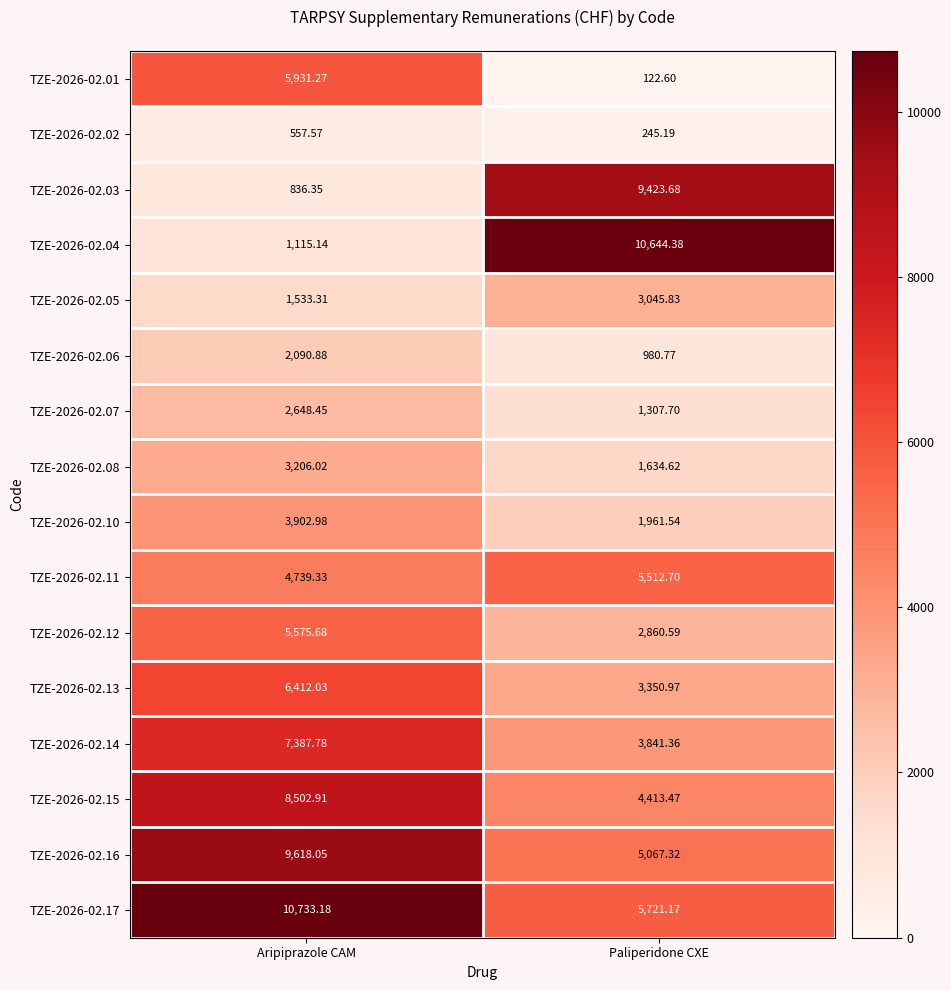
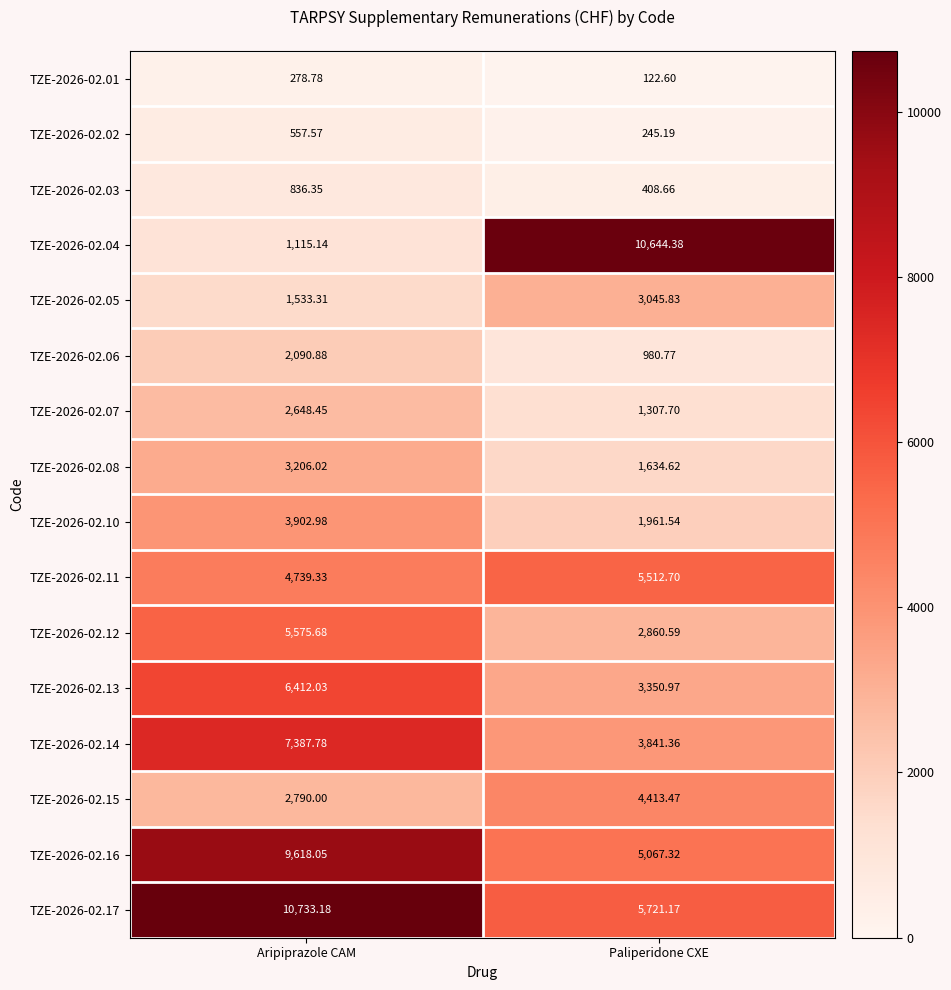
  {
    "TZE-2026-02.01": {
-     "Aripiprazole CAM": "5,931.27",
+     "Aripiprazole CAM": "278.78",
      "Paliperidone CXE": "122.60"
    },
    "TZE-2026-02.02": {
      "Aripiprazole CAM": "557.57",
      "Paliperidone CXE": "245.19"
    },
    "TZE-2026-02.03": {
      "Aripiprazole CAM": "836.35",
-     "Paliperidone CXE": "9,423.68"
+     "Paliperidone CXE": "408.66"
    },
    "TZE-2026-02.04": {
      "Aripiprazole CAM": "1,115.14",
      "Paliperidone CXE": "10,644.38"
    },
    "TZE-2026-02.05": {
      "Aripiprazole CAM": "1,533.31",
      "Paliperidone CXE": "3,045.83"
    },
    "TZE-2026-02.06": {
      "Aripiprazole CAM": "2,090.88",
      "Paliperidone CXE": "980.77"
    },
    "TZE-2026-02.07": {
      "Aripiprazole CAM": "2,648.45",
      "Paliperidone CXE": "1,307.70"
    },
    "TZE-2026-02.08": {
      "Aripiprazole CAM": "3,206.02",
      "Paliperidone CXE": "1,634.62"
    },
    "TZE-2026-02.10": {
      "Aripiprazole CAM": "3,902.98",
      "Paliperidone CXE": "1,961.54"
    },
    "TZE-2026-02.11": {
      "Aripiprazole CAM": "4,739.33",
      "Paliperidone CXE": "5,512.70"
    },
    "TZE-2026-02.12": {
      "Aripiprazole CAM": "5,575.68",
      "Paliperidone CXE": "2,860.59"
    },
    "TZE-2026-02.13": {
      "Aripiprazole CAM": "6,412.03",
      "Paliperidone CXE": "3,350.97"
    },
    "TZE-2026-02.14": {
      "Aripiprazole CAM": "7,387.78",
      "Paliperidone CXE": "3,841.36"
    },
    "TZE-2026-02.15": {
-     "Aripiprazole CAM": "8,502.91",
+     "Aripiprazole CAM": "2,790.00",
      "Paliperidone CXE": "4,413.47"
    },
    "TZE-2026-02.16": {
      "Aripiprazole CAM": "9,618.05",
      "Paliperidone CXE": "5,067.32"
    },
    "TZE-2026-02.17": {
      "Aripiprazole CAM": "10,733.18",
      "Paliperidone CXE": "5,721.17"
    }
  }
